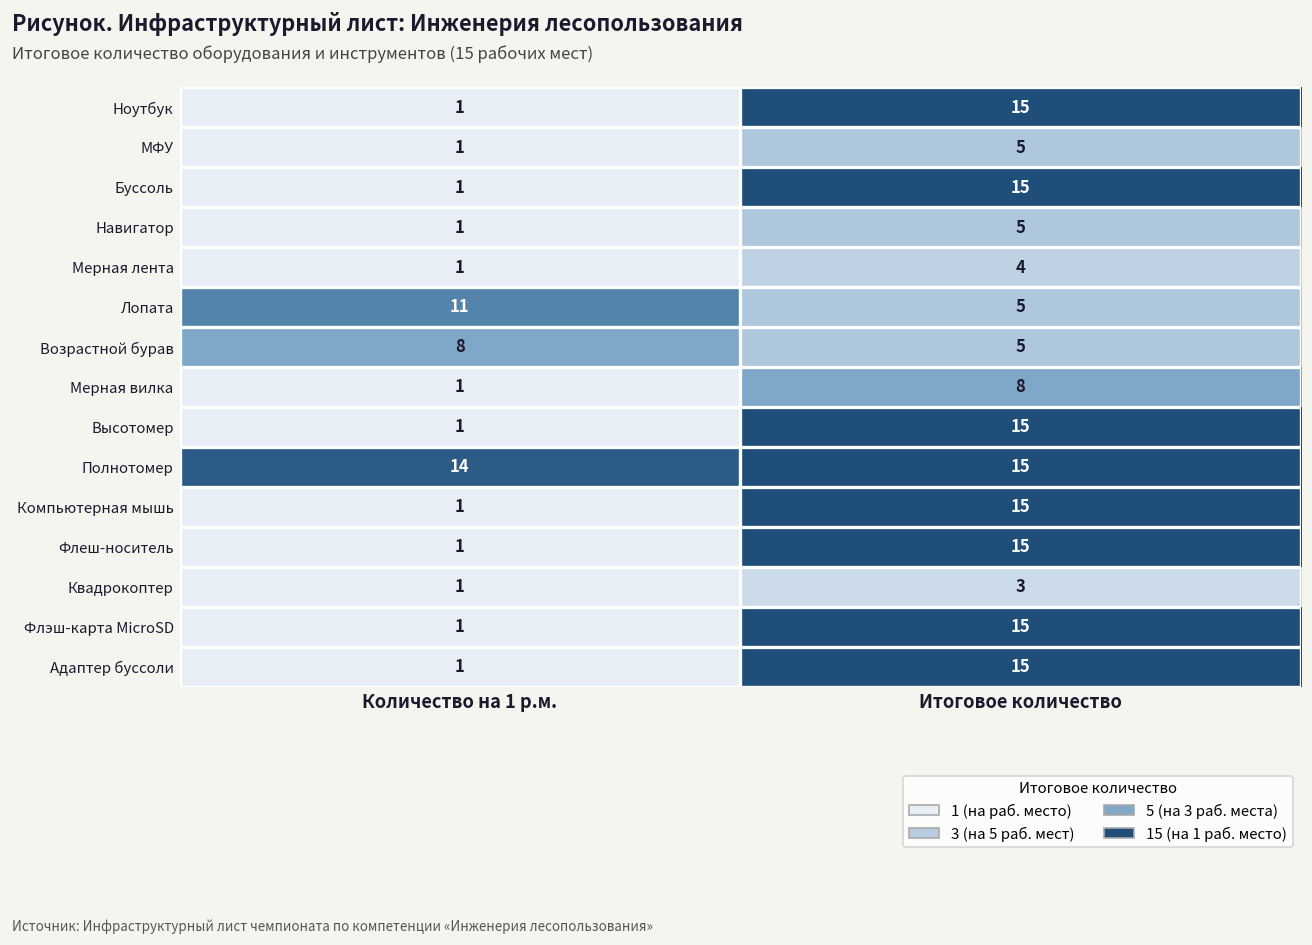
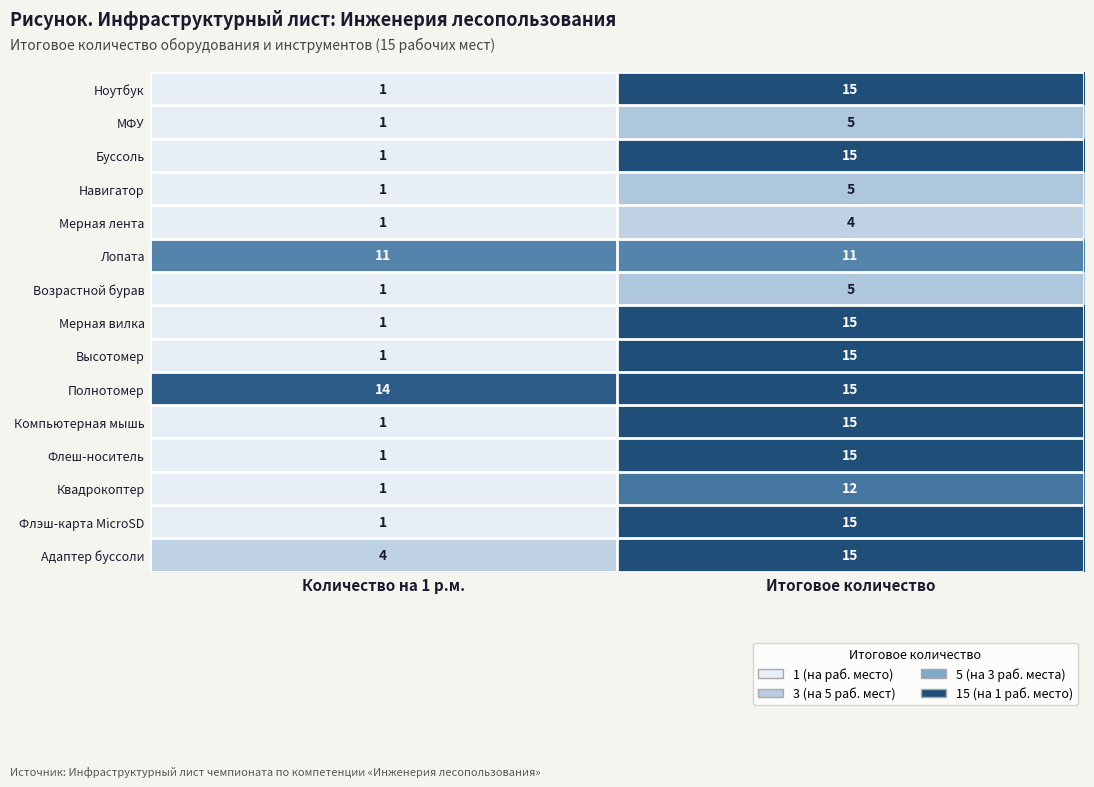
  {
    "Ноутбук": {
      "Количество на 1 р.м.": 1,
      "Итоговое количество": 15
    },
    "МФУ": {
      "Количество на 1 р.м.": 1,
      "Итоговое количество": 5
    },
    "Буссоль": {
      "Количество на 1 р.м.": 1,
      "Итоговое количество": 15
    },
    "Навигатор": {
      "Количество на 1 р.м.": 1,
      "Итоговое количество": 5
    },
    "Мерная лента": {
      "Количество на 1 р.м.": 1,
      "Итоговое количество": 4
    },
    "Лопата": {
      "Количество на 1 р.м.": 11,
-     "Итоговое количество": 5
+     "Итоговое количество": 11
    },
    "Возрастной бурав": {
-     "Количество на 1 р.м.": 8,
+     "Количество на 1 р.м.": 1,
      "Итоговое количество": 5
    },
    "Мерная вилка": {
      "Количество на 1 р.м.": 1,
-     "Итоговое количество": 8
+     "Итоговое количество": 15
    },
    "Высотомер": {
      "Количество на 1 р.м.": 1,
      "Итоговое количество": 15
    },
    "Полнотомер": {
      "Количество на 1 р.м.": 14,
      "Итоговое количество": 15
    },
    "Компьютерная мышь": {
      "Количество на 1 р.м.": 1,
      "Итоговое количество": 15
    },
    "Флеш-носитель": {
      "Количество на 1 р.м.": 1,
      "Итоговое количество": 15
    },
    "Квадрокоптер": {
      "Количество на 1 р.м.": 1,
-     "Итоговое количество": 3
+     "Итоговое количество": 12
    },
    "Флэш-карта MicroSD": {
      "Количество на 1 р.м.": 1,
      "Итоговое количество": 15
    },
    "Адаптер буссоли": {
-     "Количество на 1 р.м.": 1,
+     "Количество на 1 р.м.": 4,
      "Итоговое количество": 15
    }
  }
